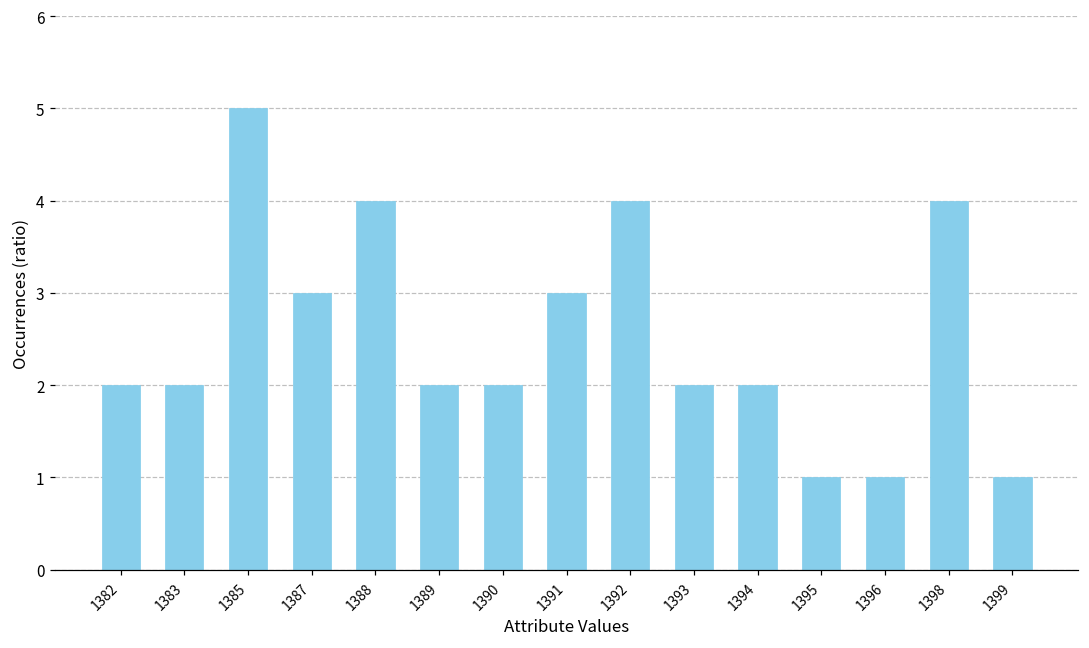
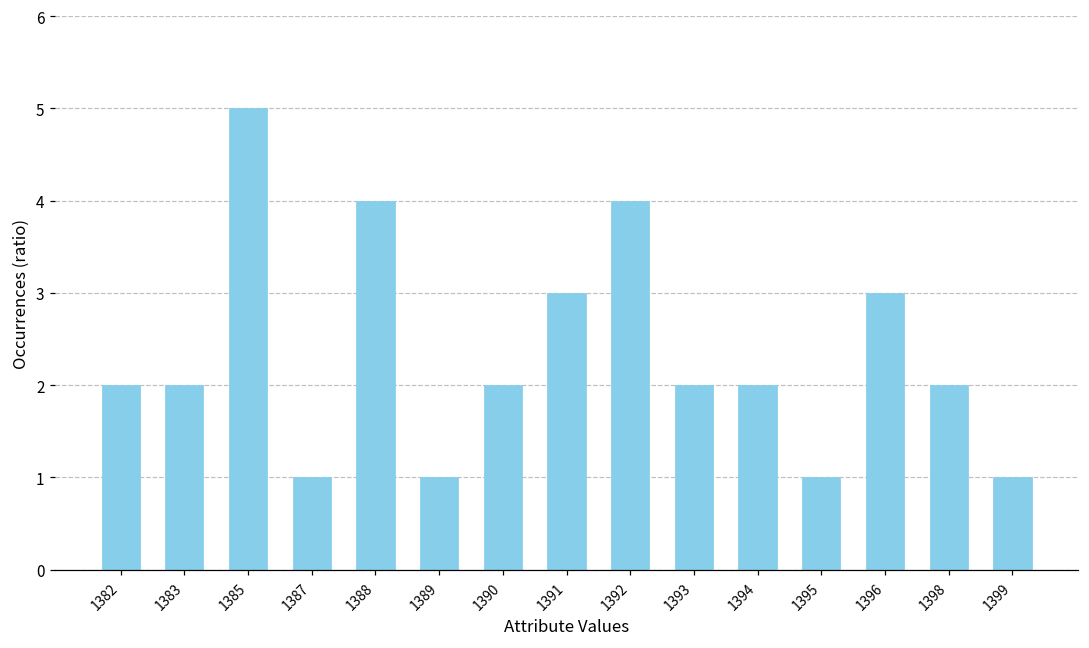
  {
    "1382": 2,
    "1383": 2,
    "1385": 5,
-   "1387": 3,
+   "1387": 1,
    "1388": 4,
-   "1389": 2,
+   "1389": 1,
    "1390": 2,
    "1391": 3,
    "1392": 4,
    "1393": 2,
    "1394": 2,
    "1395": 1,
-   "1396": 1,
-   "1398": 4,
+   "1396": 3,
+   "1398": 2,
    "1399": 1
  }
